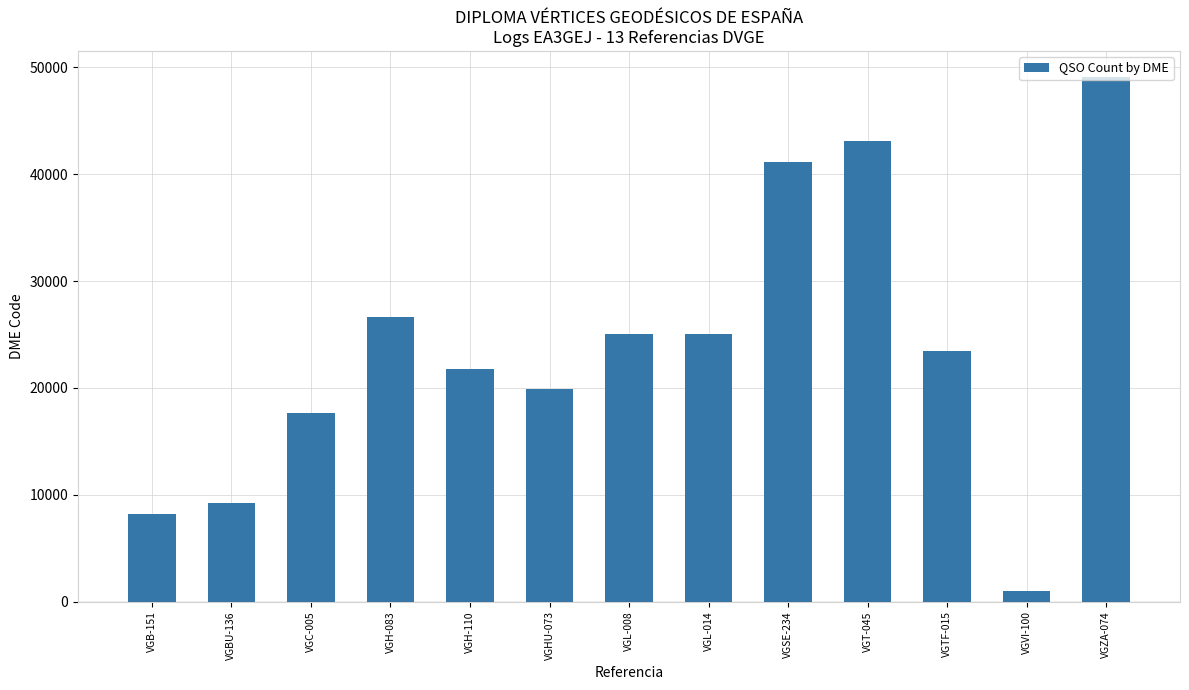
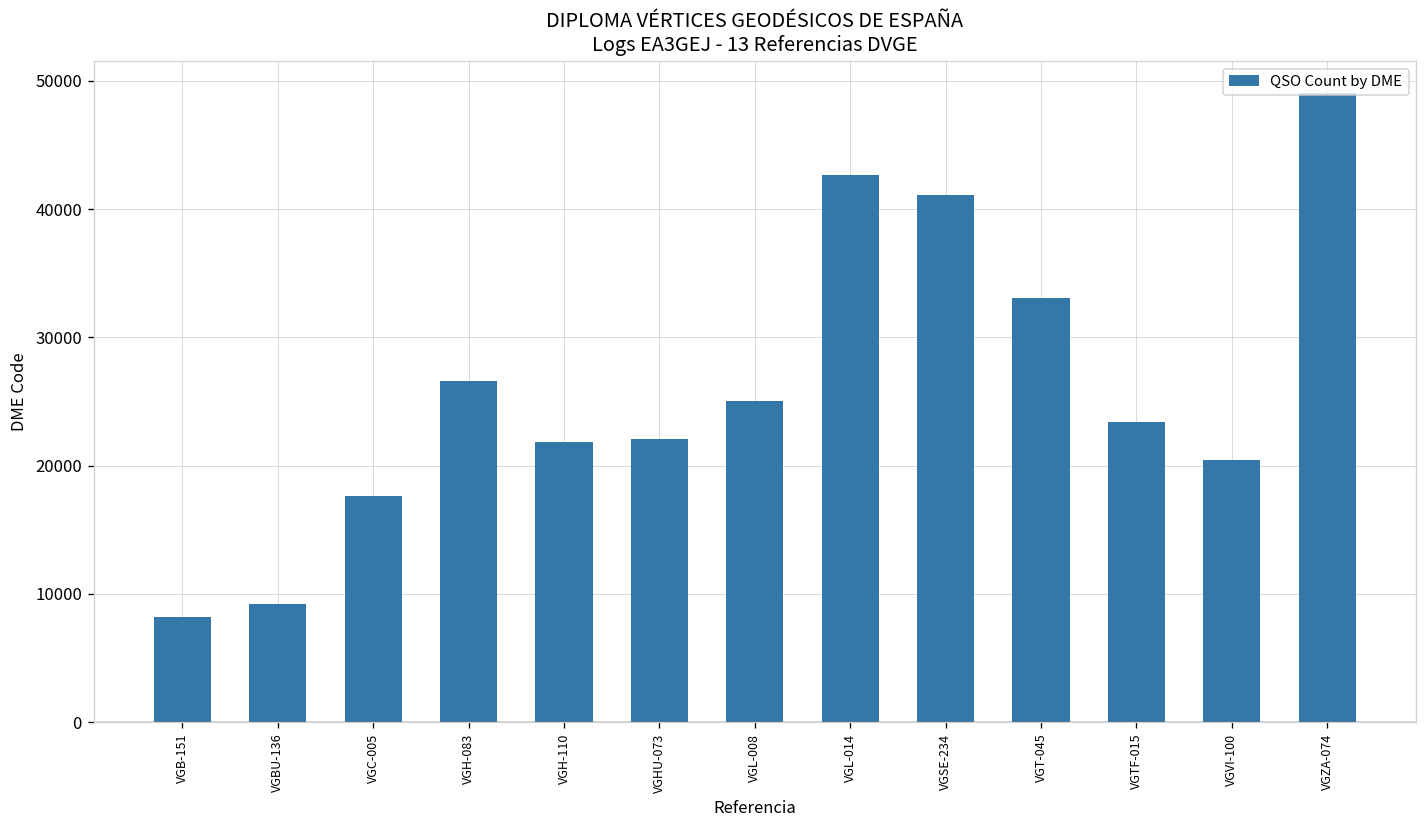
  {
    "VGB-151": 8200,
    "VGBU-136": 9200,
    "VGC-005": 17600,
    "VGH-083": 26600,
    "VGH-110": 21800,
-   "VGHU-073": 19900,
+   "VGHU-073": 22100,
    "VGL-008": 25000,
-   "VGL-014": 25000,
+   "VGL-014": 42700,
    "VGSE-234": 41100,
-   "VGT-045": 43100,
+   "VGT-045": 33100,
    "VGTF-015": 23400,
-   "VGVI-100": 1000
+   "VGVI-100": 20400
  }
